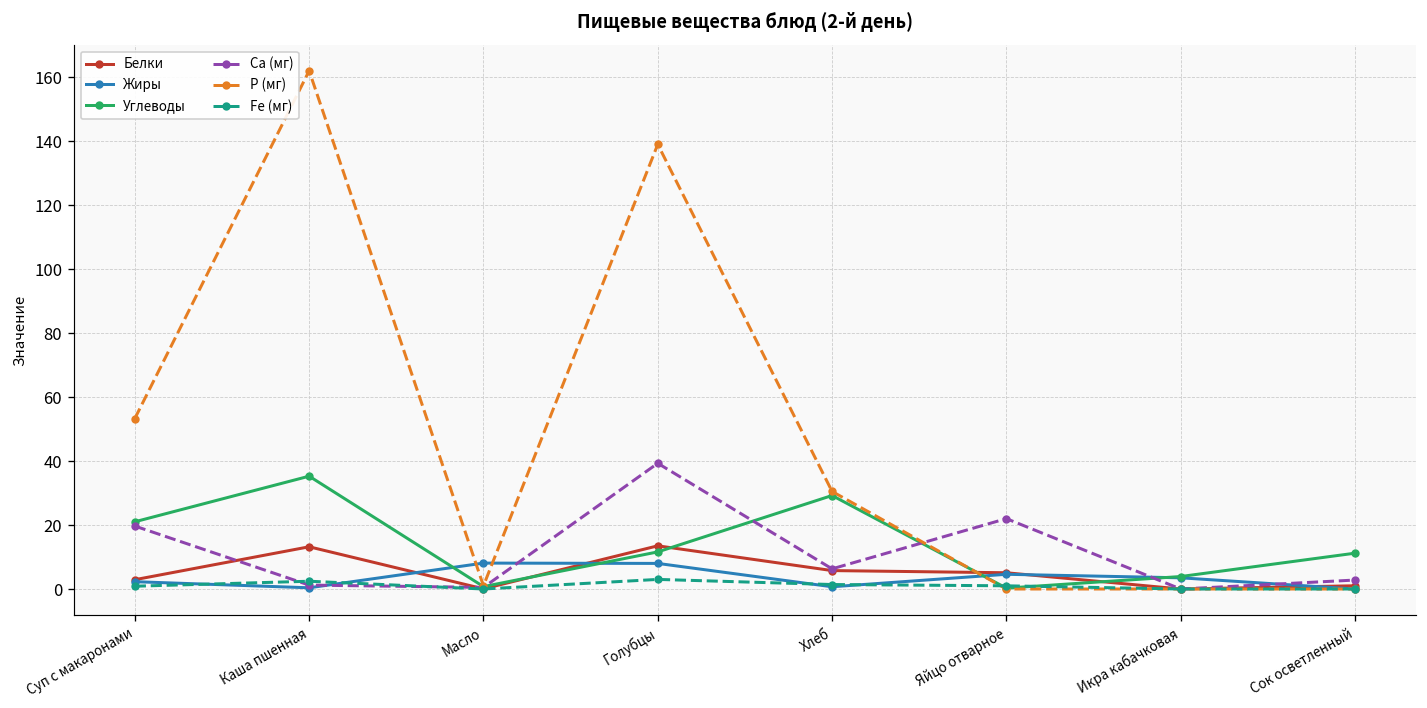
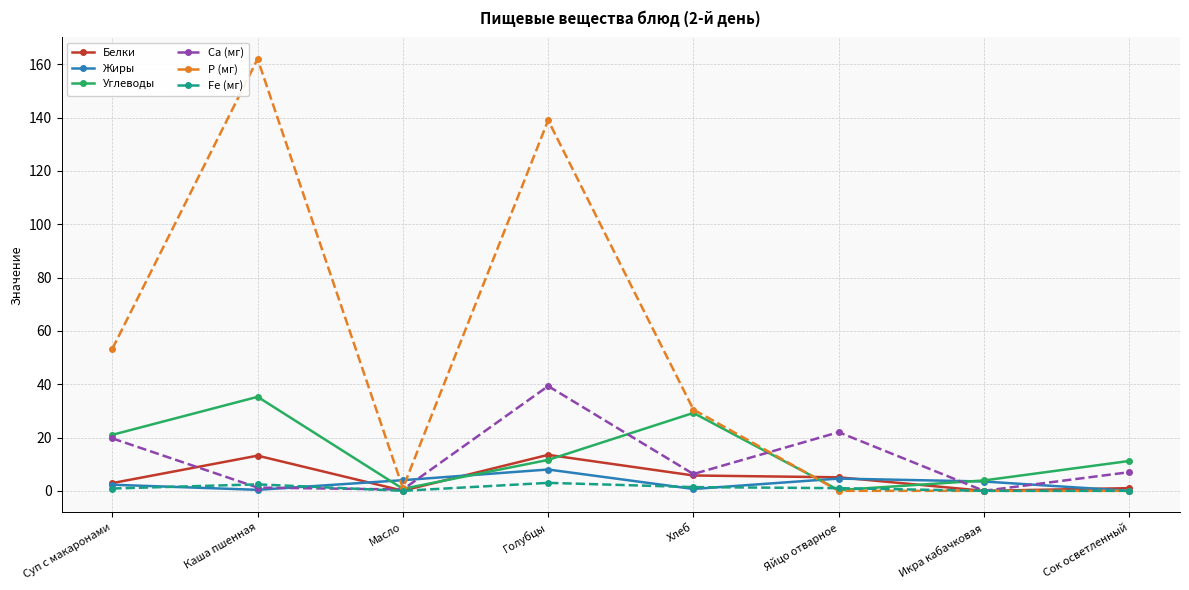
  {
    "Белки": {
      "Каша пшенная": 13,
      "Голубцы": 14,
      "Сок осветленный": 1
    },
    "Жиры": {
-     "Масло": 8,
+     "Масло": 4,
      "Голубцы": 8
    },
    "Ca (мг)": {
      "Суп с макаронами": 20,
      "Голубцы": 39,
      "Яйцо отварное": 22,
-     "Сок осветленный": 3
+     "Сок осветленный": 7
    },
    "P (мг)": {
      "Суп с макаронами": 53,
      "Каша пшенная": 162,
      "Голубцы": 139,
      "Хлеб": 31
    }
  }
